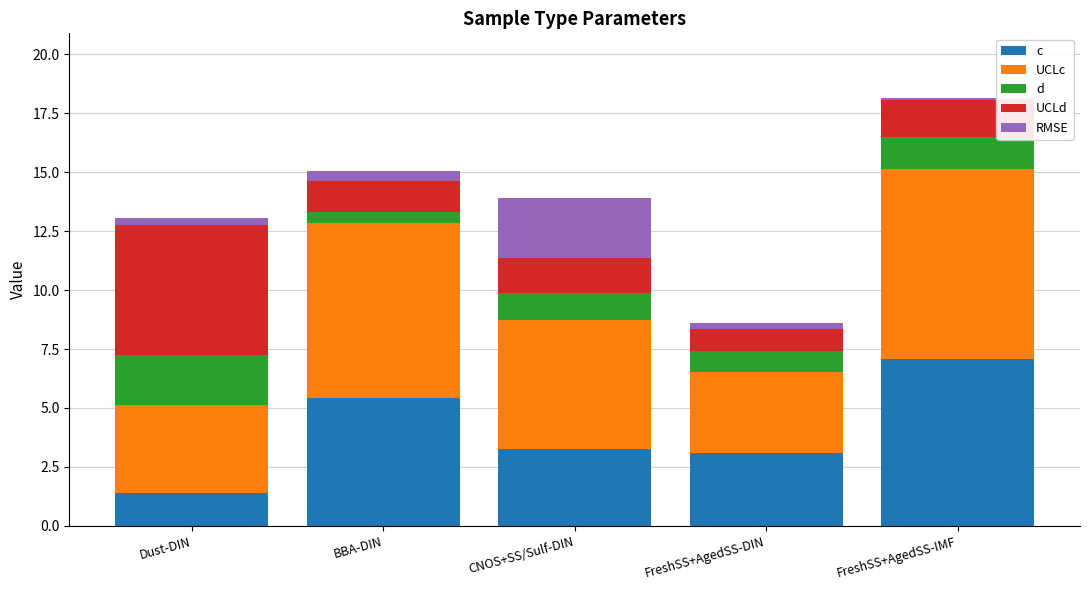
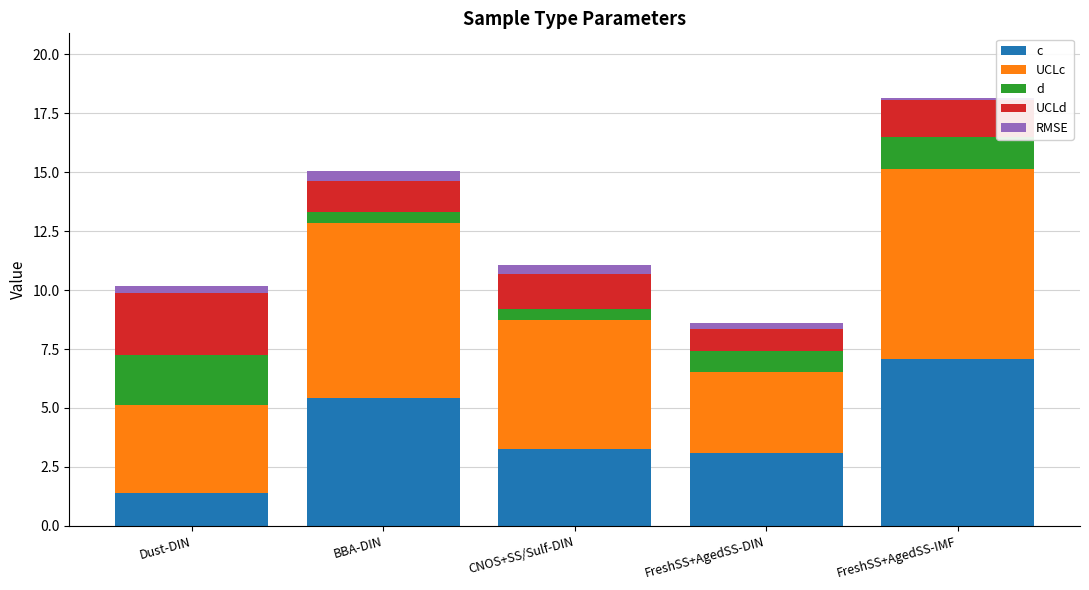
  {
    "c": {
      "Dust-DIN": 1.4,
      "BBA-DIN": 5.4,
      "CNOS+SS/Sulf-DIN": 3.2,
      "FreshSS+AgedSS-DIN": 3.1,
      "FreshSS+AgedSS-IMF": 7.1
    },
    "UCLc": {
      "Dust-DIN": 3.7,
      "BBA-DIN": 7.4,
      "CNOS+SS/Sulf-DIN": 5.5,
      "FreshSS+AgedSS-DIN": 3.4,
      "FreshSS+AgedSS-IMF": 8.1
    },
    "d": {
      "Dust-DIN": 2.1,
      "BBA-DIN": 0.5,
-     "CNOS+SS/Sulf-DIN": 1.1,
+     "CNOS+SS/Sulf-DIN": 0.5,
      "FreshSS+AgedSS-DIN": 0.9,
      "FreshSS+AgedSS-IMF": 1.3
    },
    "UCLd": {
-     "Dust-DIN": 5.5,
+     "Dust-DIN": 2.6,
      "BBA-DIN": 1.3,
      "CNOS+SS/Sulf-DIN": 1.5,
      "FreshSS+AgedSS-DIN": 1.0,
      "FreshSS+AgedSS-IMF": 1.6
    },
    "RMSE": {
      "Dust-DIN": 0.3,
      "BBA-DIN": 0.4,
-     "CNOS+SS/Sulf-DIN": 2.5,
+     "CNOS+SS/Sulf-DIN": 0.3,
      "FreshSS+AgedSS-DIN": 0.2
    }
  }
